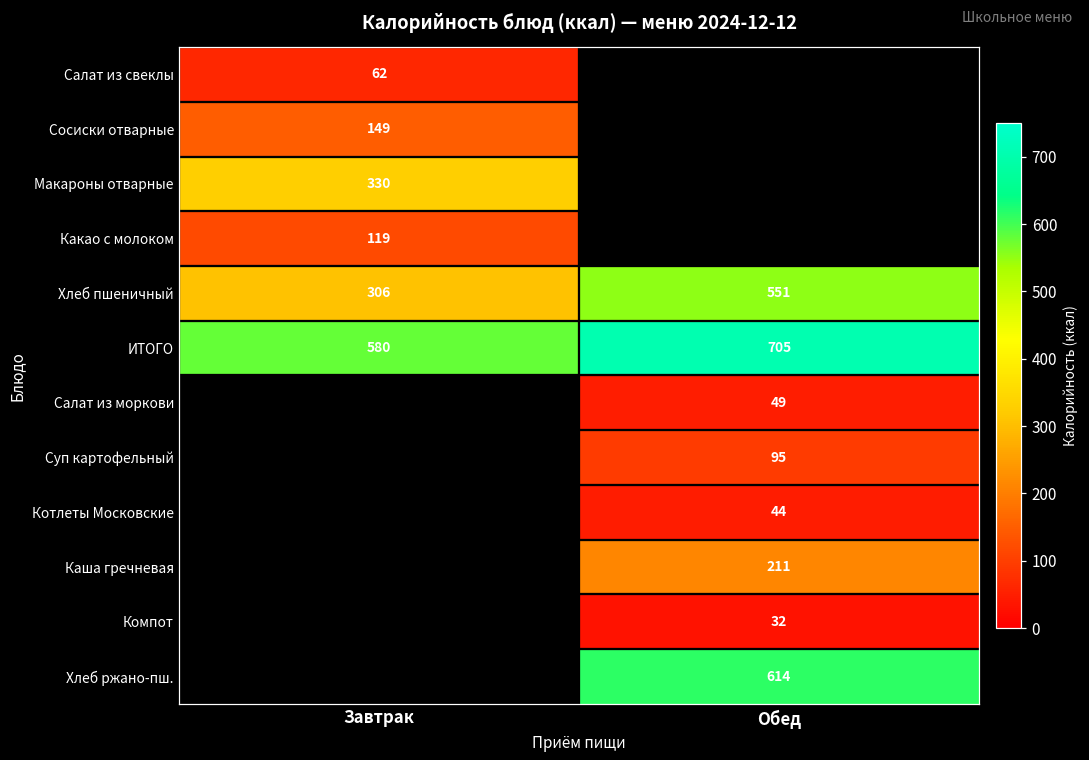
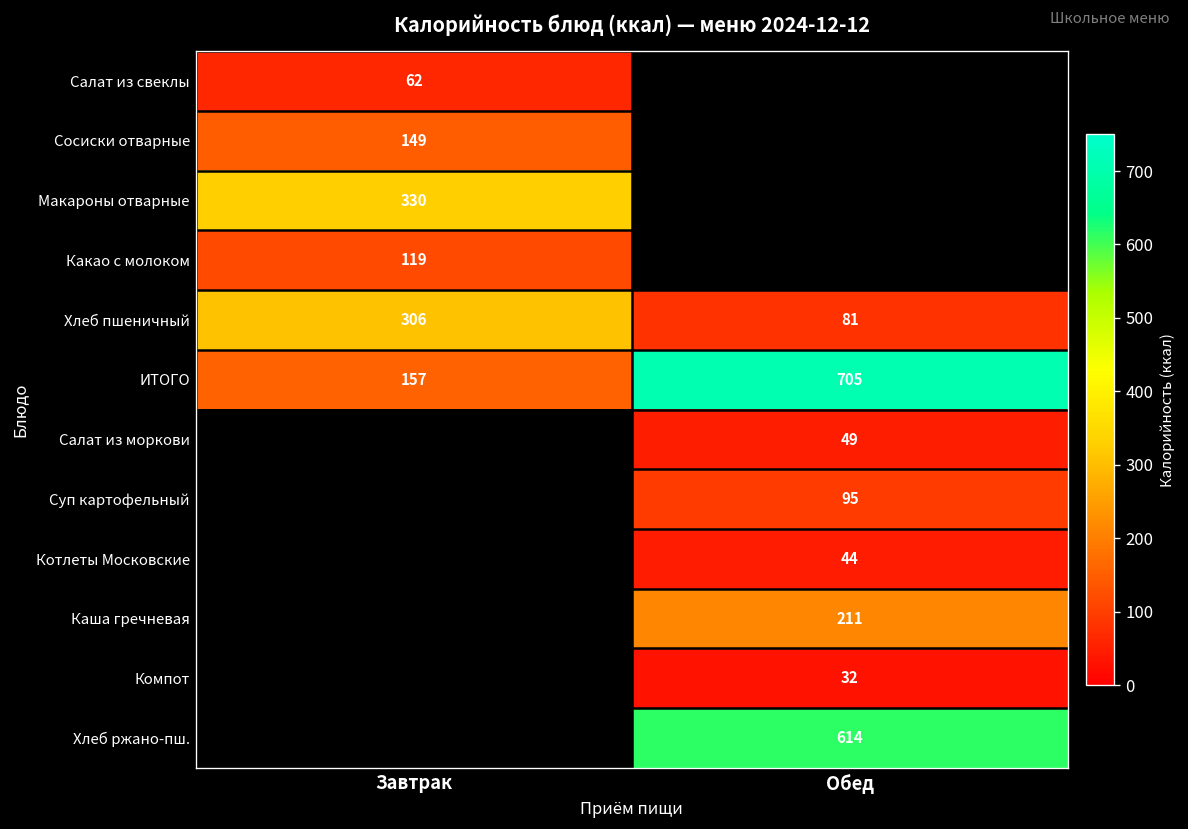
  {
    "Салат из свеклы": {
      "Завтрак": 62
    },
    "Сосиски отварные": {
      "Завтрак": 149
    },
    "Макароны отварные": {
      "Завтрак": 330
    },
    "Какао с молоком": {
      "Завтрак": 119
    },
    "Хлеб пшеничный": {
      "Завтрак": 306,
-     "Обед": 551
+     "Обед": 81
    },
    "ИТОГО": {
-     "Завтрак": 580,
+     "Завтрак": 157,
      "Обед": 705
    },
    "Салат из моркови": {
      "Обед": 49
    },
    "Суп картофельный": {
      "Обед": 95
    },
    "Котлеты Московские": {
      "Обед": 44
    },
    "Каша гречневая": {
      "Обед": 211
    },
    "Компот": {
      "Обед": 32
    },
    "Хлеб ржано-пш.": {
      "Обед": 614
    }
  }
